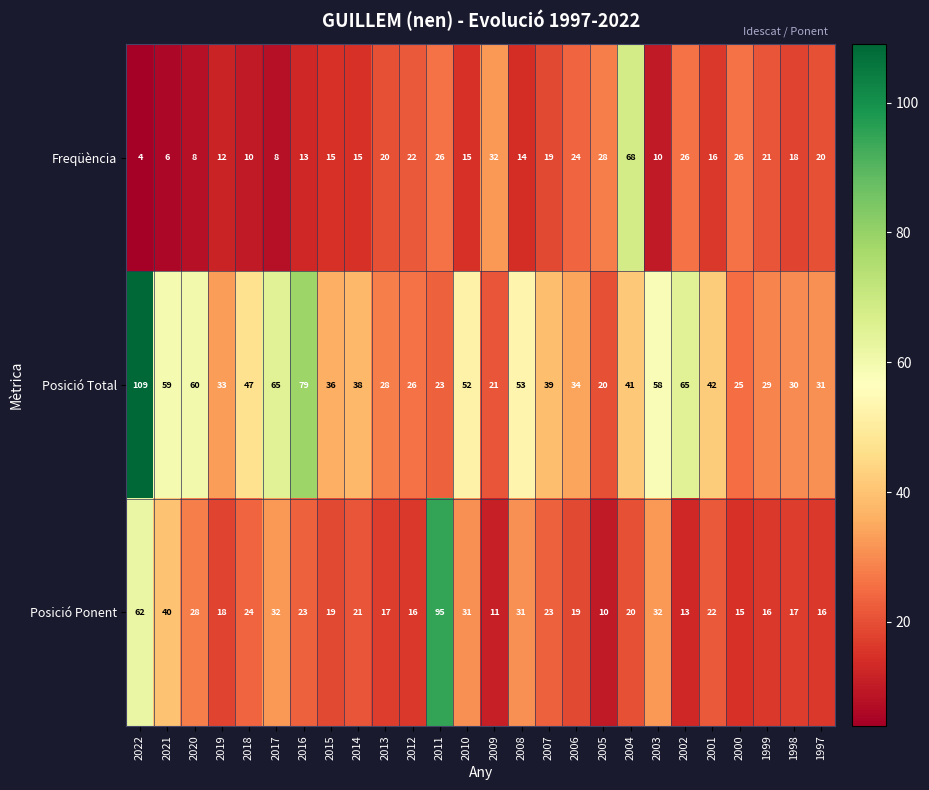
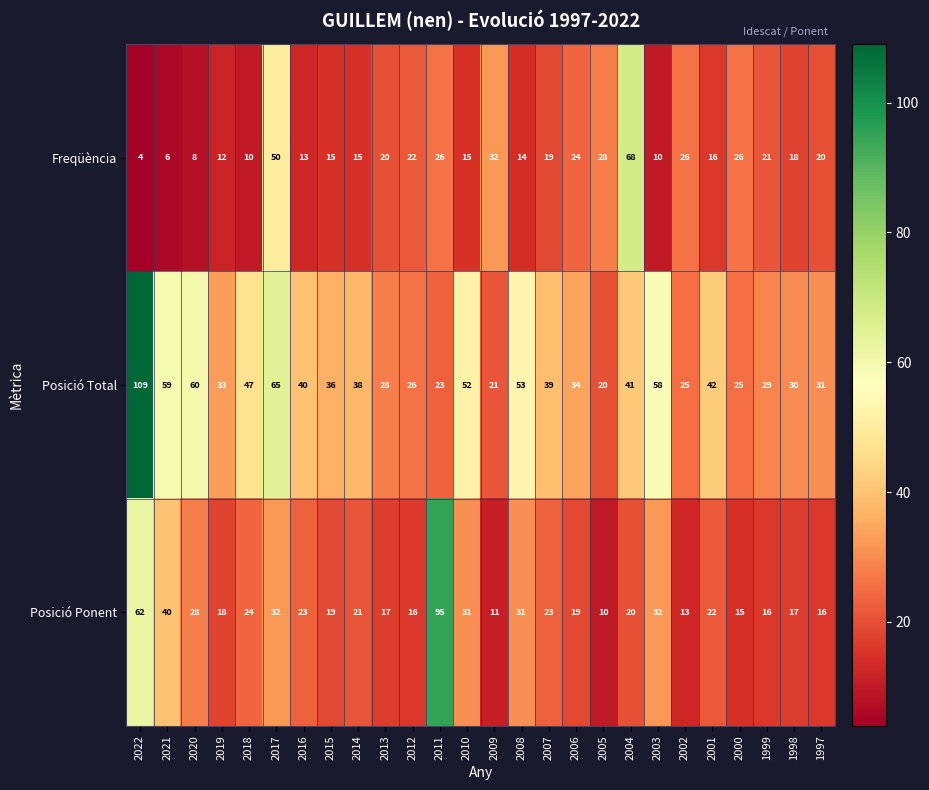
  {
    "Freqüència": {
      "2022": 4,
      "2021": 6,
      "2020": 8,
      "2019": 12,
      "2018": 10,
-     "2017": 8,
+     "2017": 50,
      "2016": 13,
      "2015": 15,
      "2014": 15,
      "2013": 20,
      "2012": 22,
      "2011": 26,
      "2010": 15,
      "2009": 32,
      "2008": 14,
      "2007": 19,
      "2006": 24,
      "2005": 28,
      "2004": 68,
      "2003": 10,
      "2002": 26,
      "2001": 16,
      "2000": 26,
      "1999": 21,
      "1998": 18,
      "1997": 20
    },
    "Posició Total": {
      "2022": 109,
      "2021": 59,
      "2020": 60,
      "2019": 33,
      "2018": 47,
      "2017": 65,
-     "2016": 79,
+     "2016": 40,
      "2015": 36,
      "2014": 38,
      "2013": 28,
      "2012": 26,
      "2011": 23,
      "2010": 52,
      "2009": 21,
      "2008": 53,
      "2007": 39,
      "2006": 34,
      "2005": 20,
      "2004": 41,
      "2003": 58,
-     "2002": 65,
+     "2002": 25,
      "2001": 42,
      "2000": 25,
      "1999": 29,
      "1998": 30,
      "1997": 31
    },
    "Posició Ponent": {
      "2022": 62,
      "2021": 40,
      "2020": 28,
      "2019": 18,
      "2018": 24,
      "2017": 32,
      "2016": 23,
      "2015": 19,
      "2014": 21,
      "2013": 17,
      "2012": 16,
      "2011": 95,
      "2010": 31,
      "2009": 11,
      "2008": 31,
      "2007": 23,
      "2006": 19,
      "2005": 10,
      "2004": 20,
      "2003": 32,
      "2002": 13,
      "2001": 22,
      "2000": 15,
      "1999": 16,
      "1998": 17,
      "1997": 16
    }
  }
